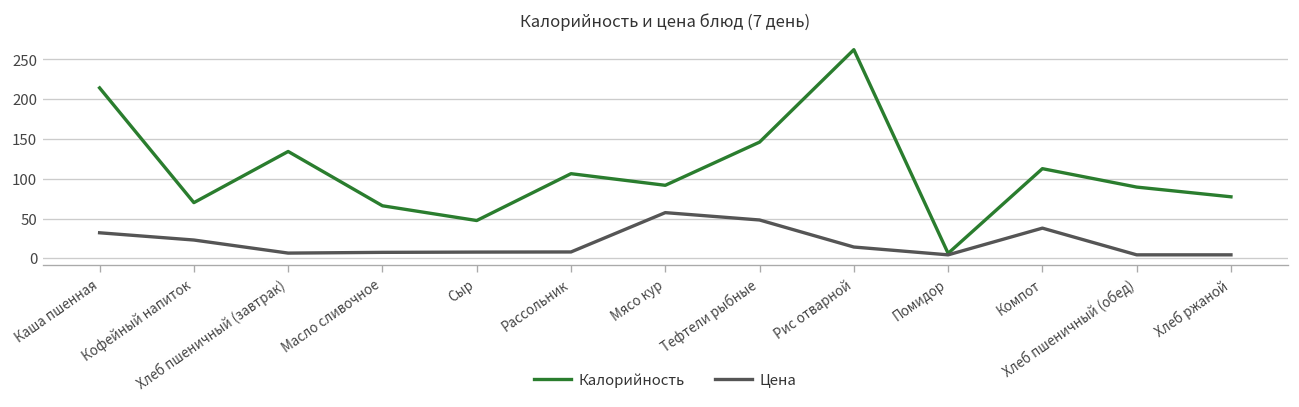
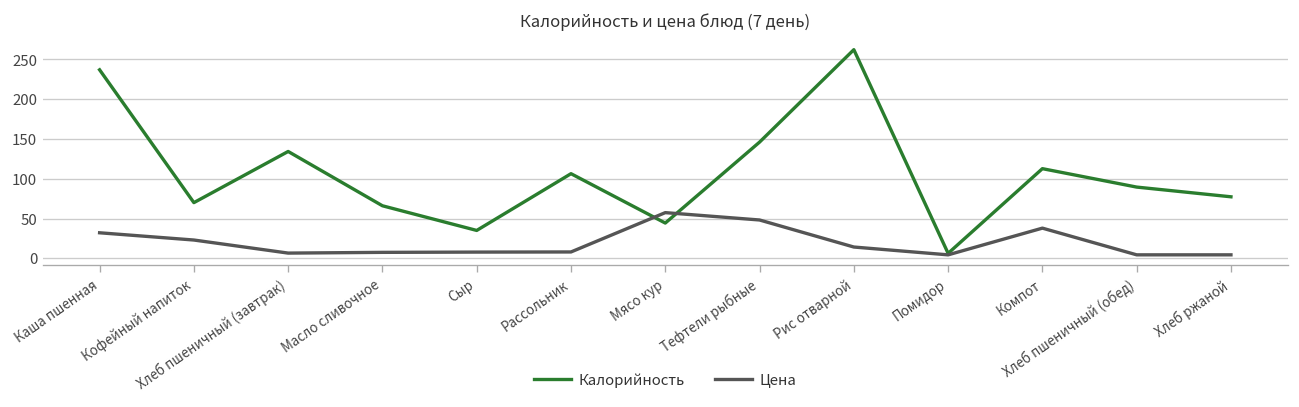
  {
    "Калорийность": {
-     "Каша пшенная": 210,
+     "Каша пшенная": 240,
      "Кофейный напиток": 70,
      "Хлеб пшеничный (завтрак)": 130,
      "Масло сливочное": 70,
-     "Сыр": 50,
+     "Сыр": 40,
      "Рассольник": 110,
-     "Мясо кур": 90,
+     "Мясо кур": 40,
      "Тефтели рыбные": 150,
      "Рис отварной": 260,
      "Компот": 110,
      "Хлеб пшеничный (обед)": 90,
      "Хлеб ржаной": 80
    },
    "Цена": {
      "Каша пшенная": 30,
      "Кофейный напиток": 20,
      "Хлеб пшеничный (завтрак)": 10,
      "Масло сливочное": 10,
      "Сыр": 10,
      "Рассольник": 10,
      "Мясо кур": 60,
      "Тефтели рыбные": 50,
      "Рис отварной": 10,
      "Компот": 40,
      "Хлеб пшеничный (обед)": 0,
      "Хлеб ржаной": 0
    }
  }
